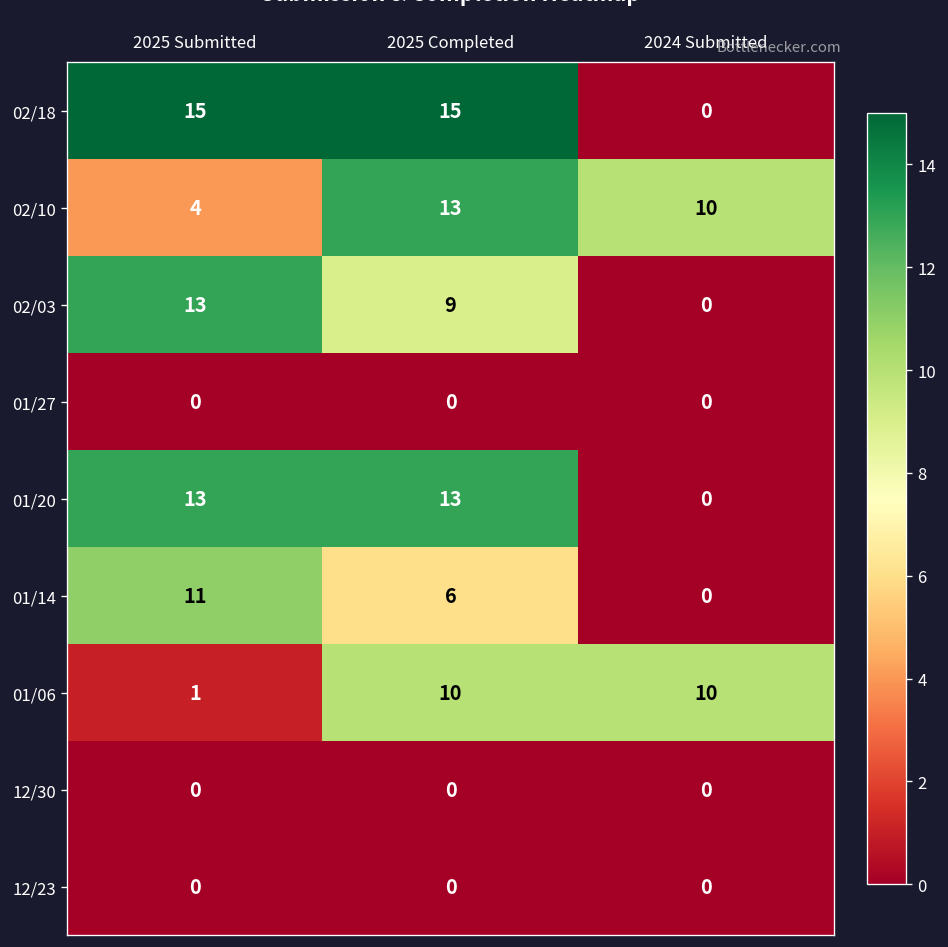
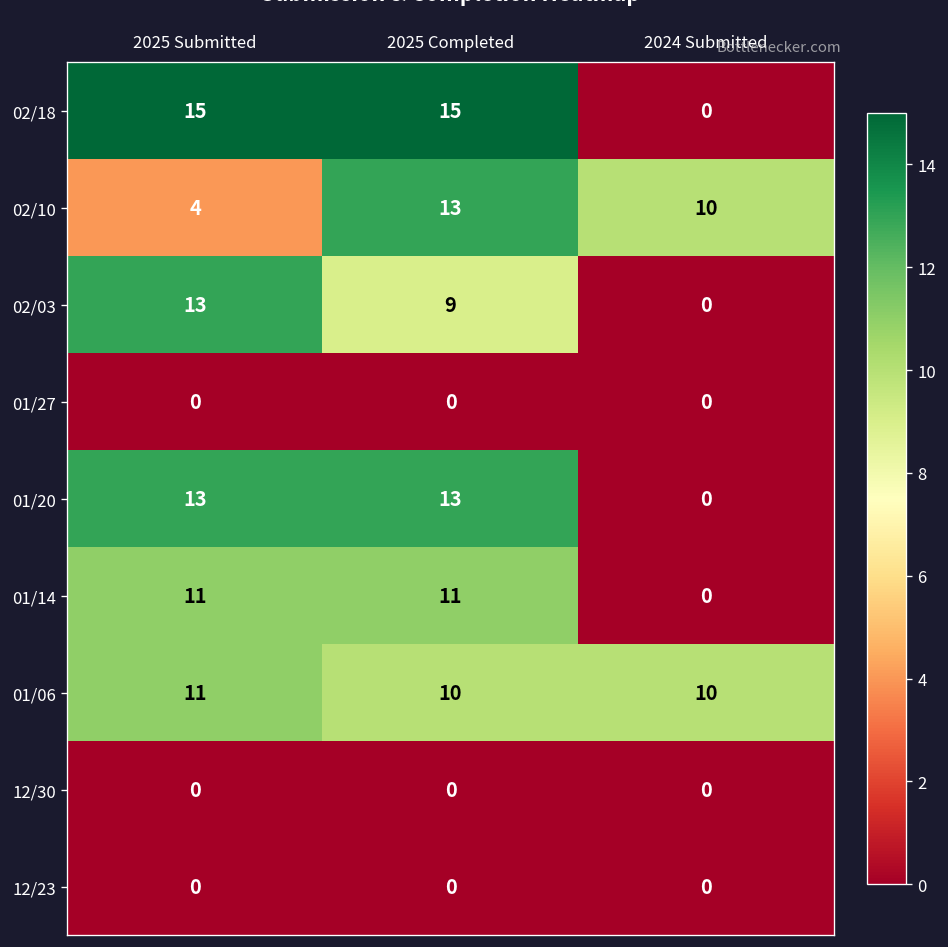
  {
    "02/18": {
      "2025 Submitted": 15,
      "2025 Completed": 15,
      "2024 Submitted": 0
    },
    "02/10": {
      "2025 Submitted": 4,
      "2025 Completed": 13,
      "2024 Submitted": 10
    },
    "02/03": {
      "2025 Submitted": 13,
      "2025 Completed": 9,
      "2024 Submitted": 0
    },
    "01/27": {
      "2025 Submitted": 0,
      "2025 Completed": 0,
      "2024 Submitted": 0
    },
    "01/20": {
      "2025 Submitted": 13,
      "2025 Completed": 13,
      "2024 Submitted": 0
    },
    "01/14": {
      "2025 Submitted": 11,
-     "2025 Completed": 6,
+     "2025 Completed": 11,
      "2024 Submitted": 0
    },
    "01/06": {
-     "2025 Submitted": 1,
+     "2025 Submitted": 11,
      "2025 Completed": 10,
      "2024 Submitted": 10
    },
    "12/30": {
      "2025 Submitted": 0,
      "2025 Completed": 0,
      "2024 Submitted": 0
    },
    "12/23": {
      "2025 Submitted": 0,
      "2025 Completed": 0,
      "2024 Submitted": 0
    }
  }
